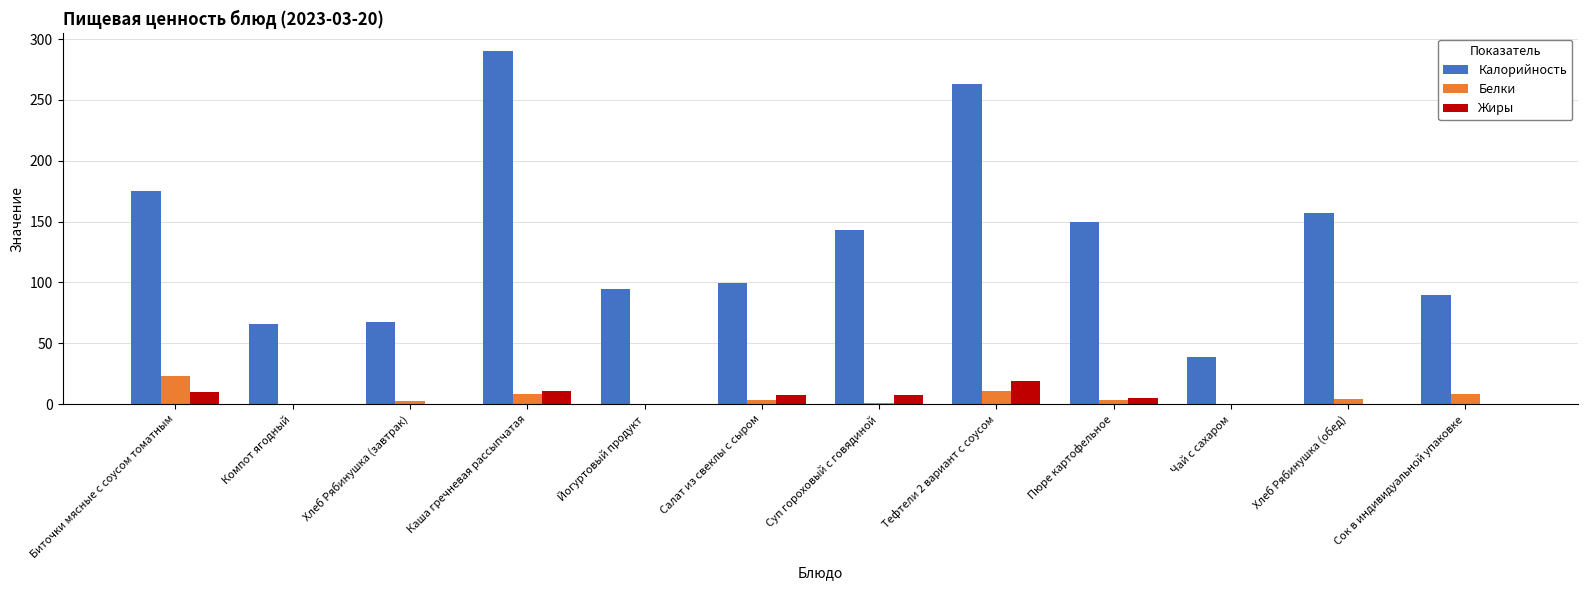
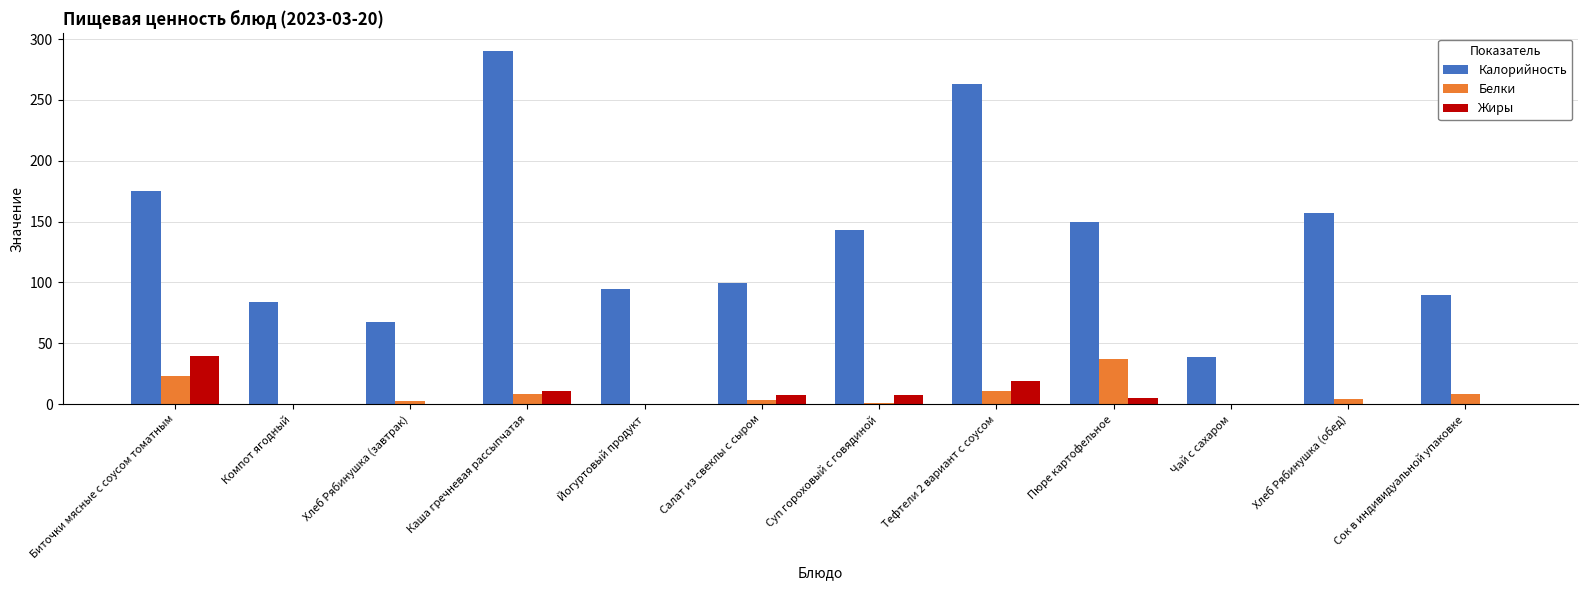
  {
    "Калорийность": {
      "Биточки мясные с соусом томатным": 175,
-     "Компот ягодный": 66,
+     "Компот ягодный": 84,
      "Хлеб Рябинушка (завтрак)": 68,
      "Каша гречневая рассыпчатая": 290,
      "Йогуртовый продукт": 95,
      "Салат из свеклы с сыром": 99,
      "Суп гороховый с говядиной": 143,
      "Тефтели 2 вариант с соусом": 263,
      "Пюре картофельное": 150,
      "Чай с сахаром": 39,
      "Хлеб Рябинушка (обед)": 157,
      "Сок в индивидуальной упаковке": 90
    },
    "Белки": {
      "Биточки мясные с соусом томатным": 23,
      "Хлеб Рябинушка (завтрак)": 2,
      "Каша гречневая рассыпчатая": 8,
      "Салат из свеклы с сыром": 3,
      "Тефтели 2 вариант с соусом": 11,
-     "Пюре картофельное": 3,
+     "Пюре картофельное": 37,
      "Хлеб Рябинушка (обед)": 5,
      "Сок в индивидуальной упаковке": 9
    },
    "Жиры": {
-     "Биточки мясные с соусом томатным": 10,
+     "Биточки мясные с соусом томатным": 40,
      "Компот ягодный": 0,
      "Каша гречневая рассыпчатая": 11,
      "Йогуртовый продукт": 0,
      "Салат из свеклы с сыром": 8,
      "Суп гороховый с говядиной": 8,
      "Тефтели 2 вариант с соусом": 19,
      "Пюре картофельное": 5,
      "Чай с сахаром": 0,
      "Сок в индивидуальной упаковке": 0
    }
  }
